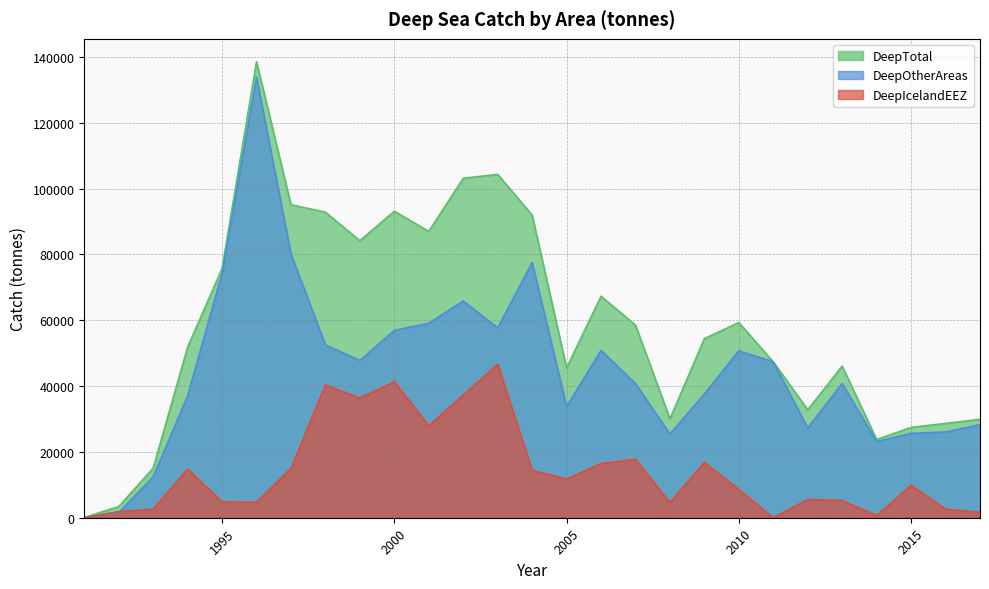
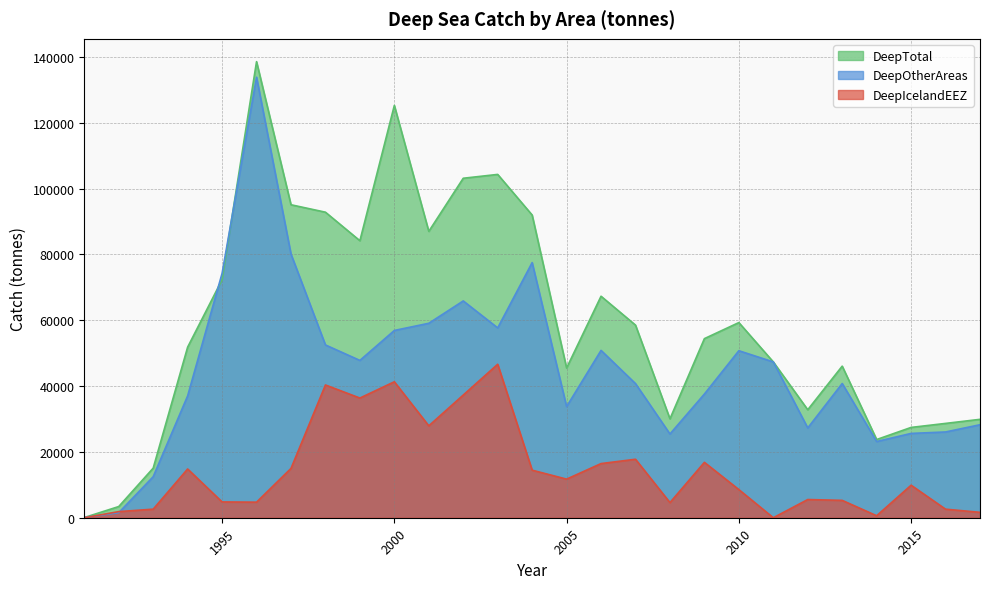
  {
    "DeepTotal": {
-     "1995": 76000,
-     "2000": 93000,
+     "1995": 72000,
+     "2000": 125000,
      "2005": 45000,
      "2010": 59000,
      "2015": 27000
    },
    "DeepOtherAreas": {
      "1995": 74000,
      "2000": 57000,
      "2005": 34000,
      "2010": 51000,
      "2015": 26000
    },
    "DeepIcelandEEZ": {
      "1995": 5000,
      "2000": 41000,
      "2005": 12000,
      "2010": 9000,
      "2015": 10000
    }
  }
